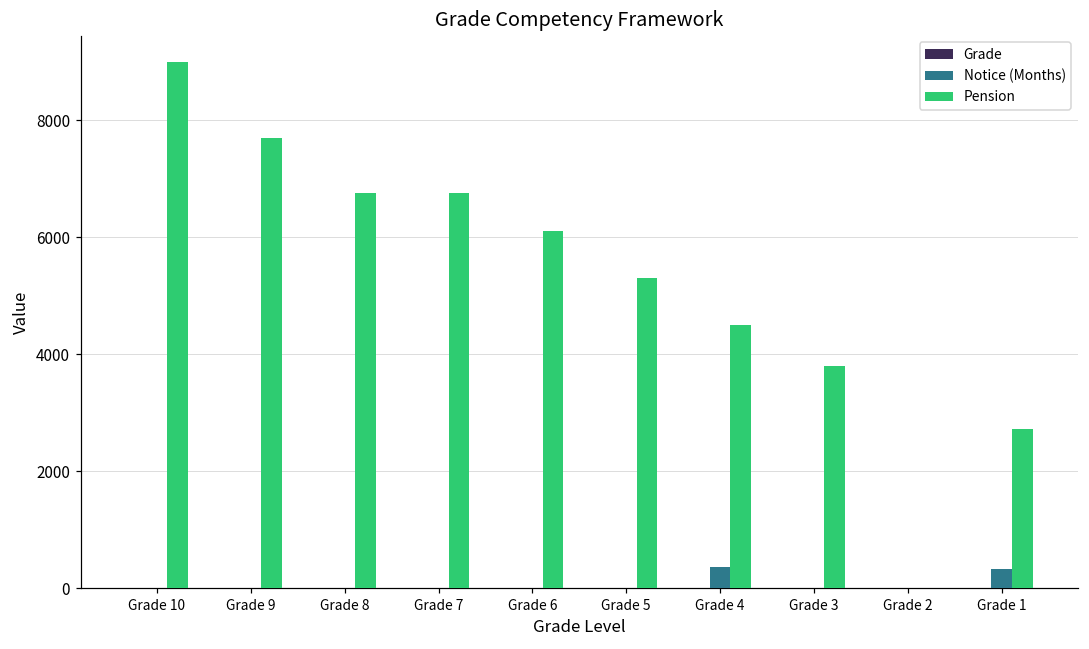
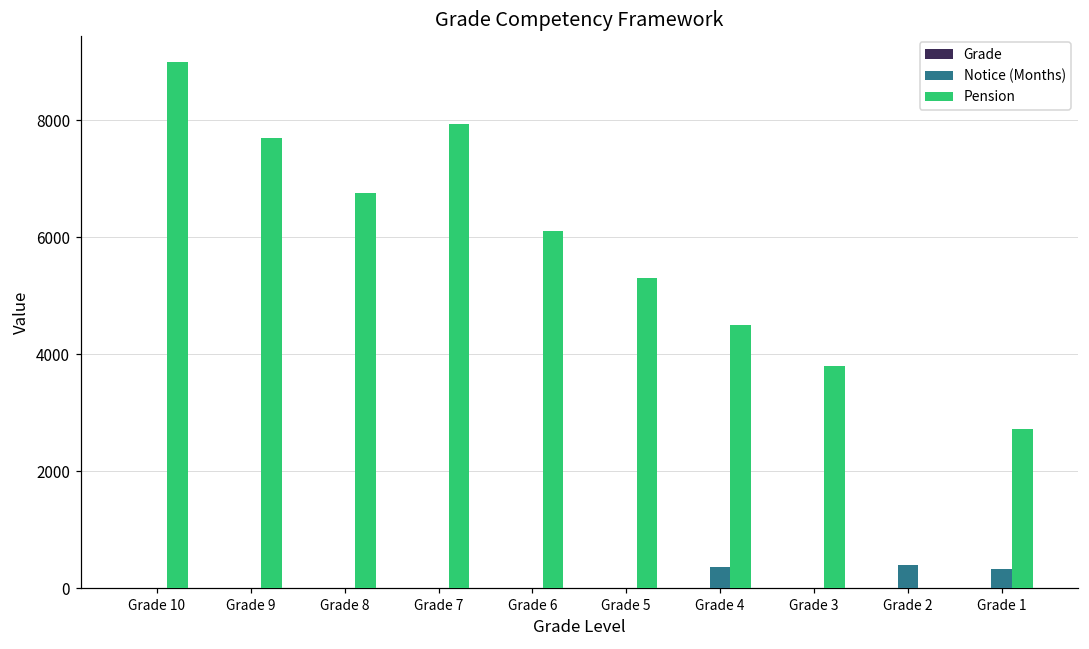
  {
    "Notice (Months)": {
      "Grade 4": 400,
-     "Grade 2": 0,
+     "Grade 2": 400,
      "Grade 1": 300
    },
    "Pension": {
      "Grade 10": 9000,
      "Grade 9": 7700,
      "Grade 8": 6800,
-     "Grade 7": 6800,
+     "Grade 7": 7900,
      "Grade 6": 6100,
      "Grade 5": 5300,
      "Grade 4": 4500,
      "Grade 3": 3800,
      "Grade 2": 0,
      "Grade 1": 2700
    }
  }
